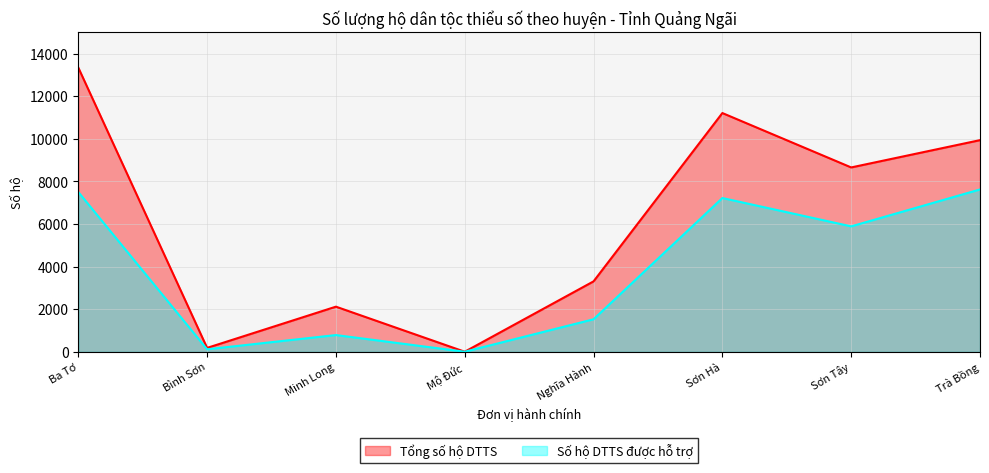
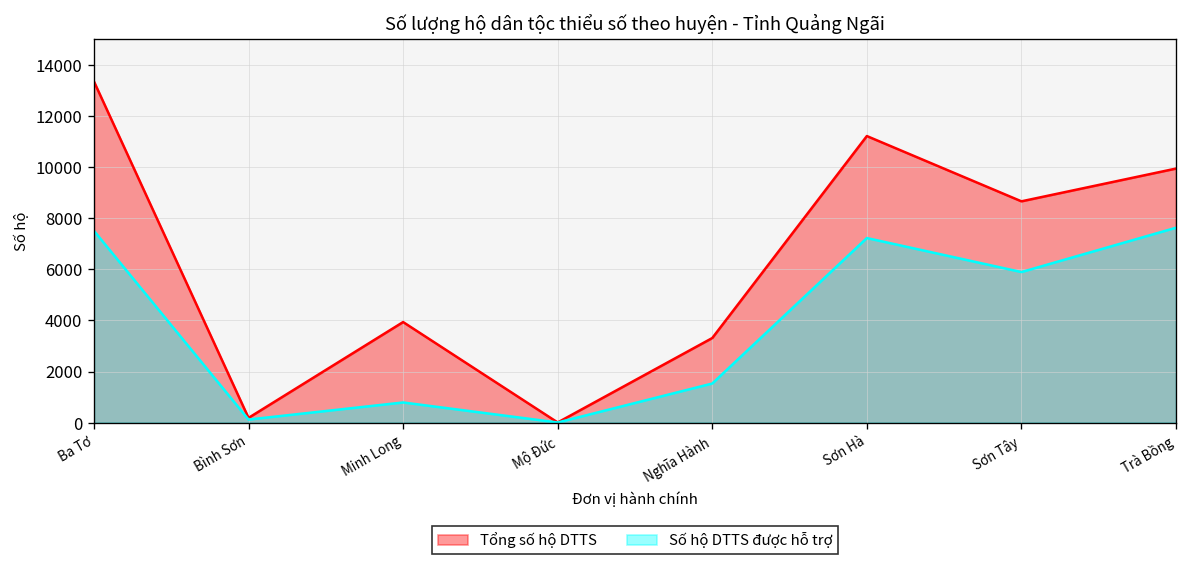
  {
    "Tổng số hộ DTTS": {
      "Ba Tơ": 13300,
-     "Minh Long": 2100,
+     "Minh Long": 3900,
      "Nghĩa Hành": 3300,
      "Sơn Hà": 11200,
      "Sơn Tây": 8700,
      "Trà Bồng": 9900
    },
    "Số hộ DTTS được hỗ trợ": {
      "Ba Tơ": 7500,
      "Minh Long": 800,
      "Nghĩa Hành": 1500,
      "Sơn Hà": 7200,
      "Sơn Tây": 5900,
      "Trà Bồng": 7600
    }
  }
